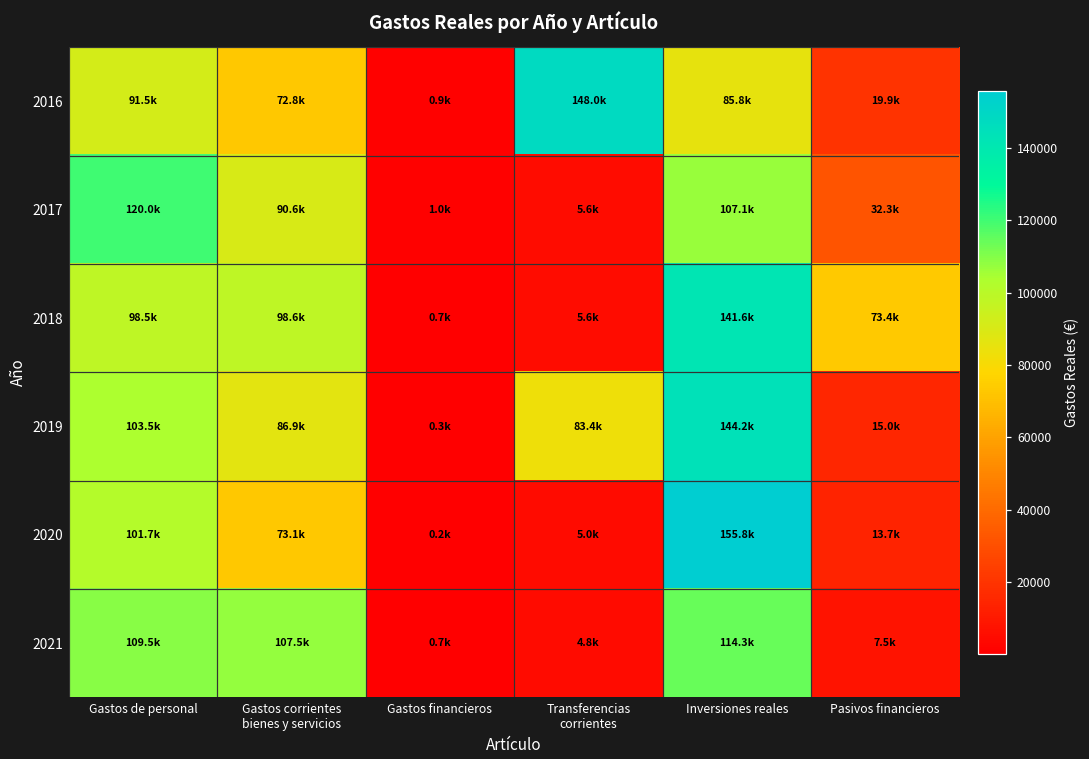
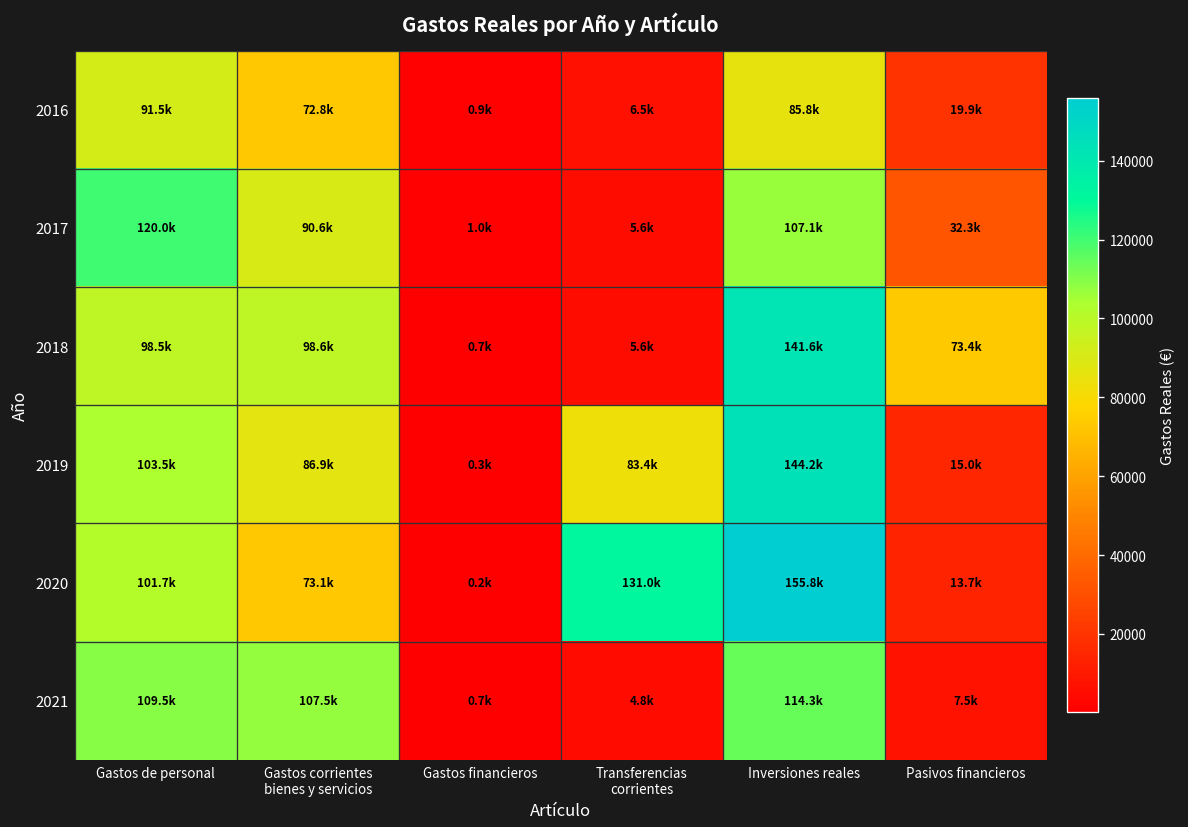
  {
    "2016": {
      "Gastos de personal": "91.5k",
      "Gastos corrientes bienes y servicios": "72.8k",
      "Gastos financieros": "0.9k",
-     "Transferencias corrientes": "148.0k",
+     "Transferencias corrientes": "6.5k",
      "Inversiones reales": "85.8k",
      "Pasivos financieros": "19.9k"
    },
    "2017": {
      "Gastos de personal": "120.0k",
      "Gastos corrientes bienes y servicios": "90.6k",
      "Gastos financieros": "1.0k",
      "Transferencias corrientes": "5.6k",
      "Inversiones reales": "107.1k",
      "Pasivos financieros": "32.3k"
    },
    "2018": {
      "Gastos de personal": "98.5k",
      "Gastos corrientes bienes y servicios": "98.6k",
      "Gastos financieros": "0.7k",
      "Transferencias corrientes": "5.6k",
      "Inversiones reales": "141.6k",
      "Pasivos financieros": "73.4k"
    },
    "2019": {
      "Gastos de personal": "103.5k",
      "Gastos corrientes bienes y servicios": "86.9k",
      "Gastos financieros": "0.3k",
      "Transferencias corrientes": "83.4k",
      "Inversiones reales": "144.2k",
      "Pasivos financieros": "15.0k"
    },
    "2020": {
      "Gastos de personal": "101.7k",
      "Gastos corrientes bienes y servicios": "73.1k",
      "Gastos financieros": "0.2k",
-     "Transferencias corrientes": "5.0k",
+     "Transferencias corrientes": "131.0k",
      "Inversiones reales": "155.8k",
      "Pasivos financieros": "13.7k"
    },
    "2021": {
      "Gastos de personal": "109.5k",
      "Gastos corrientes bienes y servicios": "107.5k",
      "Gastos financieros": "0.7k",
      "Transferencias corrientes": "4.8k",
      "Inversiones reales": "114.3k",
      "Pasivos financieros": "7.5k"
    }
  }
